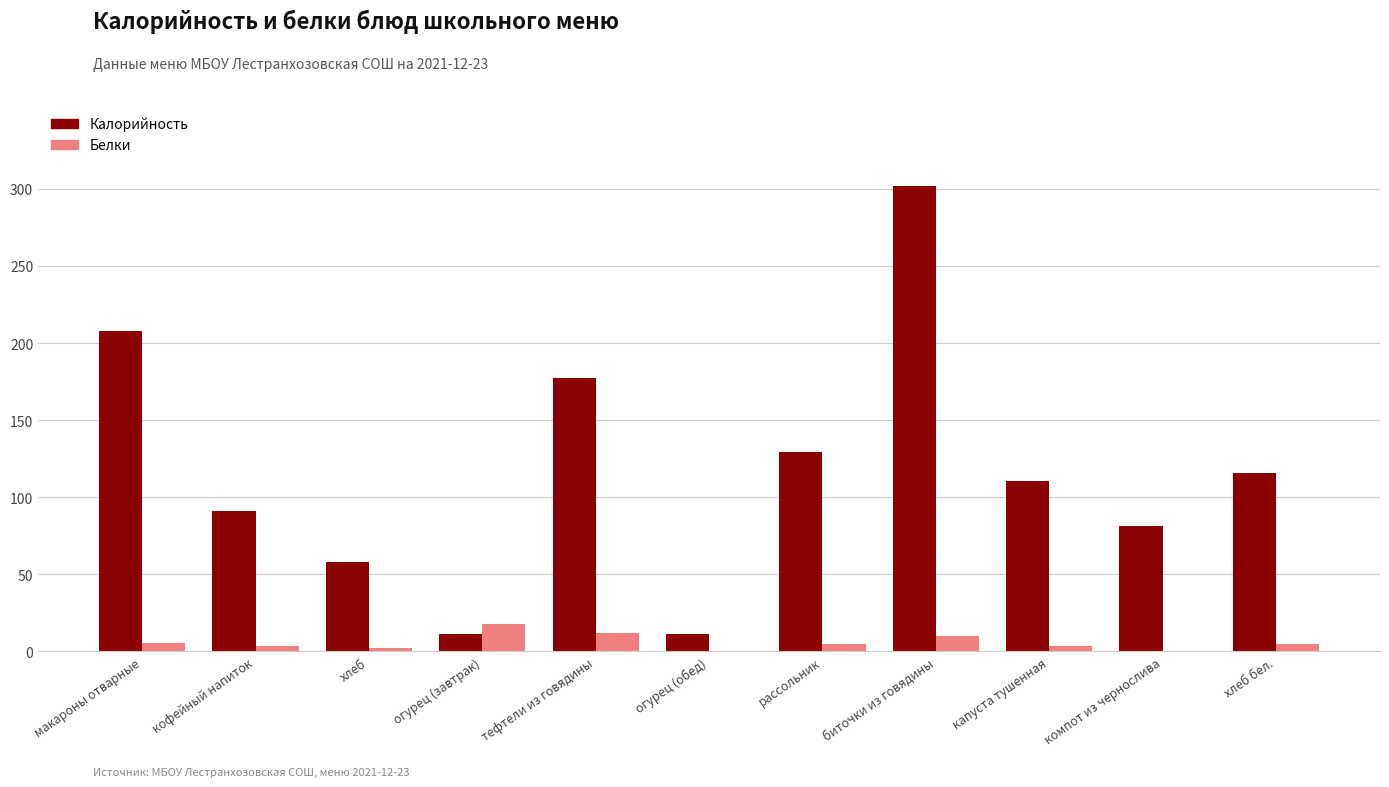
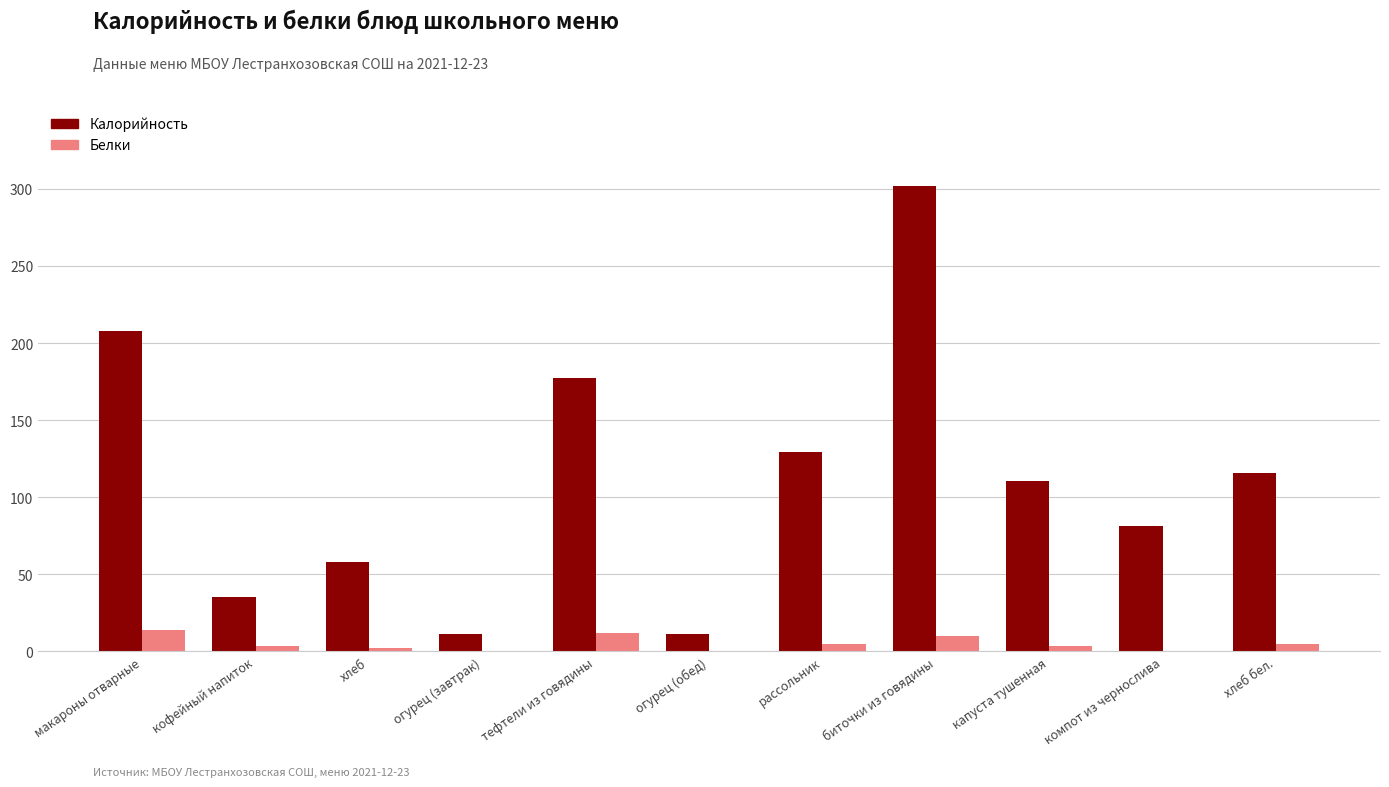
  {
    "Калорийность": {
      "макароны отварные": 208,
-     "кофейный напиток": 91,
+     "кофейный напиток": 35,
      "хлеб": 58,
      "огурец (завтрак)": 11,
      "тефтели из говядины": 178,
      "огурец (обед)": 11,
      "рассольник": 129,
      "биточки из говядины": 302,
      "капуста тушенная": 110,
      "компот из чернослива": 81,
      "хлеб бел.": 116
    },
    "Белки": {
-     "макароны отварные": 5,
+     "макароны отварные": 14,
      "кофейный напиток": 4,
      "хлеб": 2,
-     "огурец (завтрак)": 18,
+     "огурец (завтрак)": 0,
      "тефтели из говядины": 12,
      "рассольник": 5,
      "биточки из говядины": 10,
      "капуста тушенная": 4,
      "хлеб бел.": 5
    }
  }
